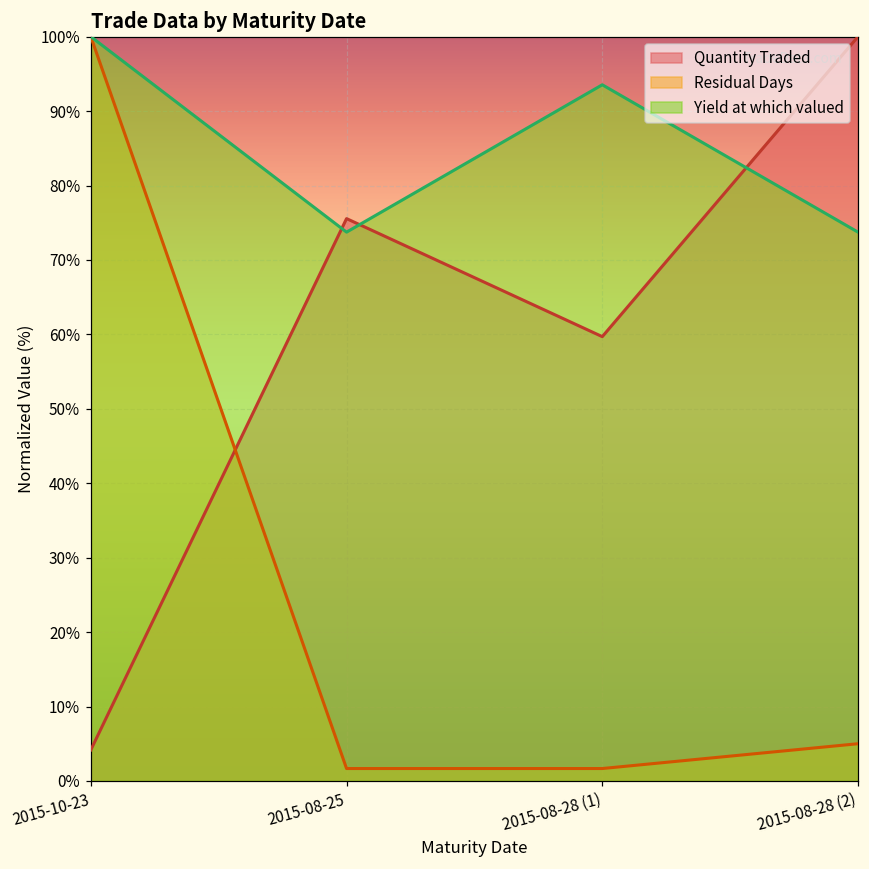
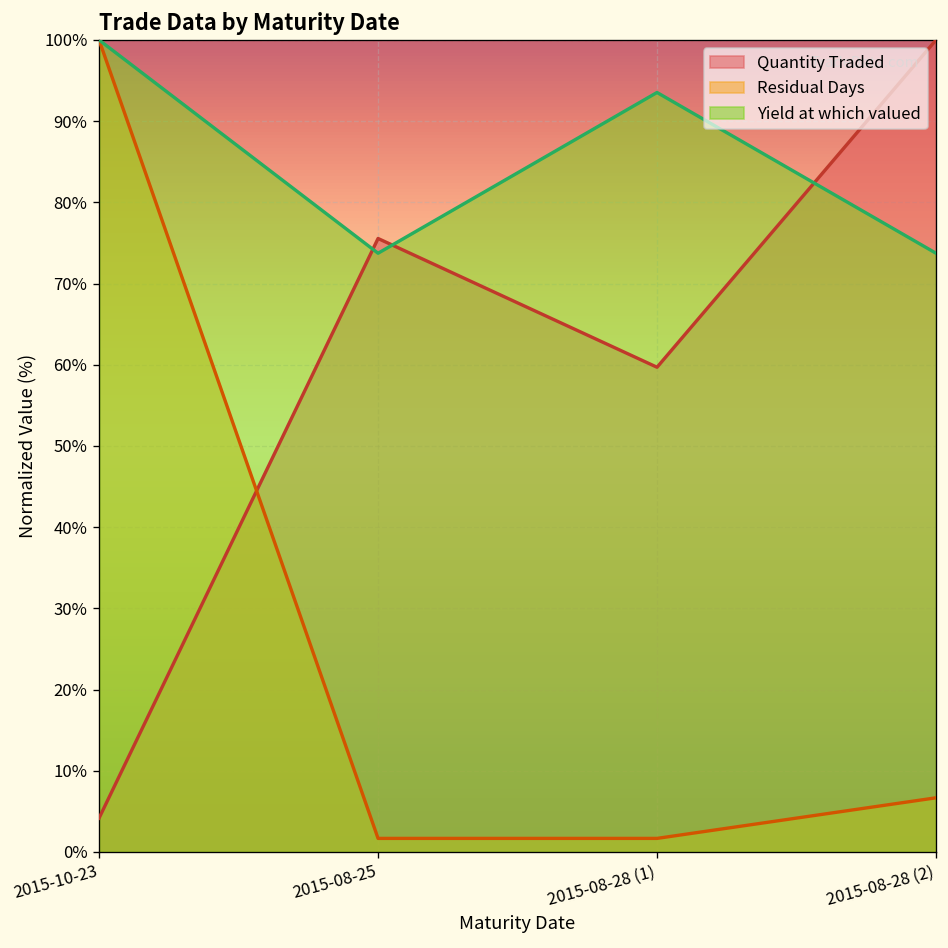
  {
    "Quantity Traded": {
      "2015-10-23": "4%",
      "2015-08-25": "76%",
      "2015-08-28 (1)": "60%",
      "2015-08-28 (2)": "100%"
    },
    "Residual Days": {
      "2015-08-25": "2%",
      "2015-08-28 (1)": "2%",
-     "2015-08-28 (2)": "5%"
+     "2015-08-28 (2)": "7%"
    },
    "Yield at which valued": {
      "2015-08-25": "74%",
      "2015-08-28 (1)": "94%",
      "2015-08-28 (2)": "74%"
    }
  }
